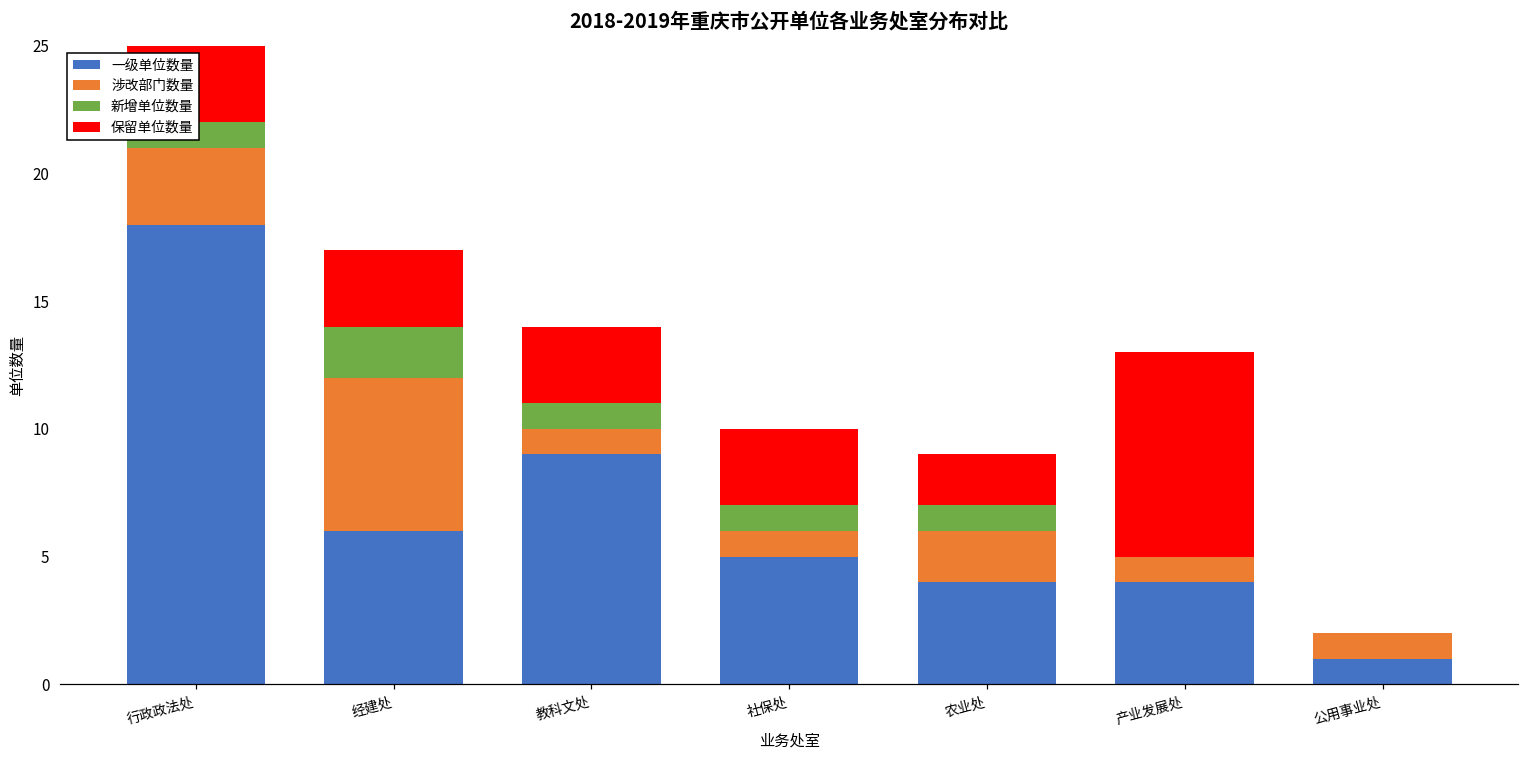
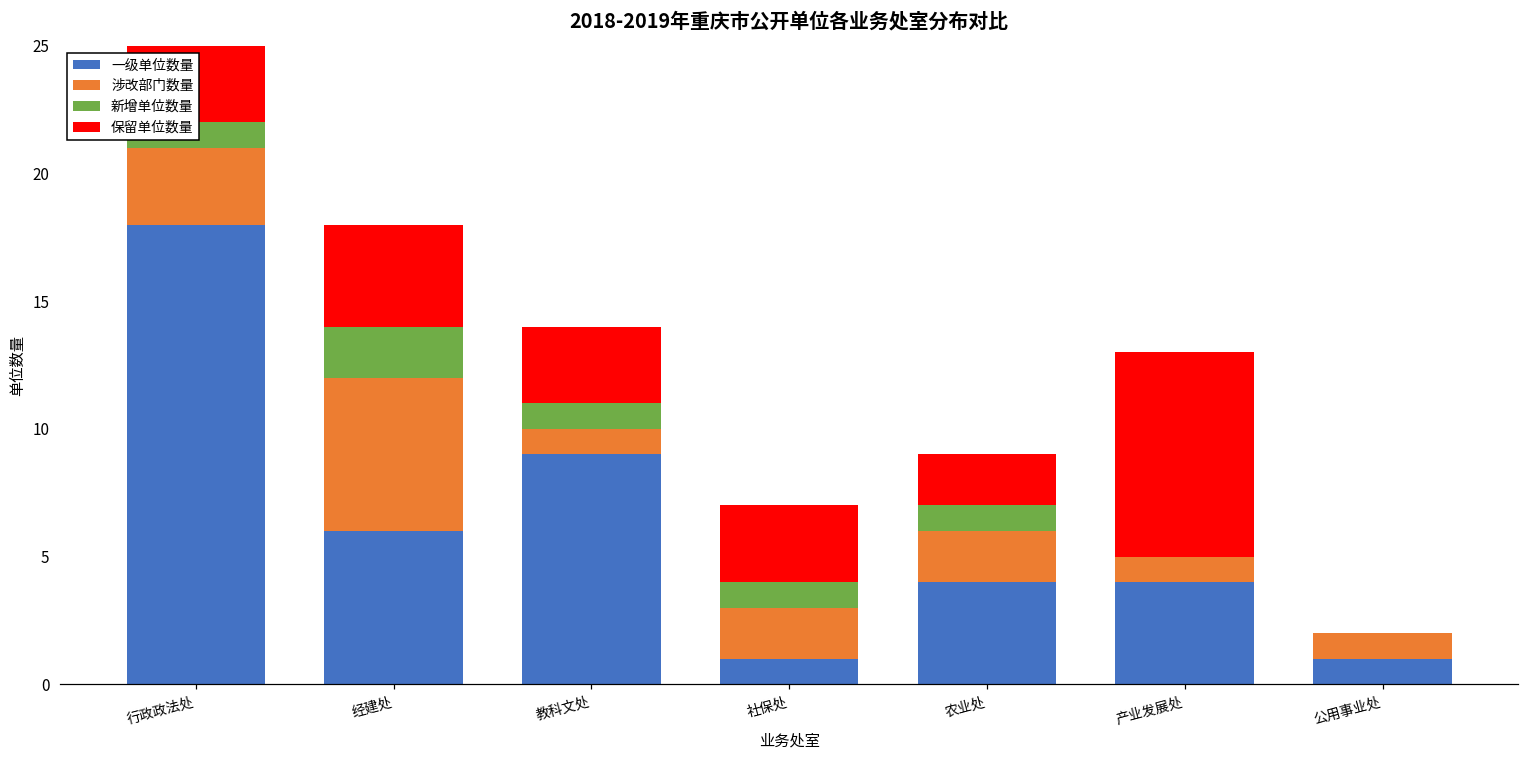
  {
    "一级单位数量": {
      "行政政法处": 18,
      "经建处": 6,
      "教科文处": 9,
-     "社保处": 5,
+     "社保处": 1,
      "农业处": 4,
      "产业发展处": 4,
      "公用事业处": 1
    },
    "涉改部门数量": {
      "行政政法处": 3,
      "经建处": 6,
      "教科文处": 1,
-     "社保处": 1,
+     "社保处": 2,
      "农业处": 2,
      "产业发展处": 1,
      "公用事业处": 1
    },
    "新增单位数量": {
      "经建处": 2,
      "教科文处": 1,
      "社保处": 1,
      "农业处": 1,
      "产业发展处": 0,
      "公用事业处": 0
    },
    "保留单位数量": {
-     "经建处": 3,
+     "经建处": 4,
      "教科文处": 3,
      "社保处": 3,
      "农业处": 2,
      "产业发展处": 8,
      "公用事业处": 0
    }
  }
